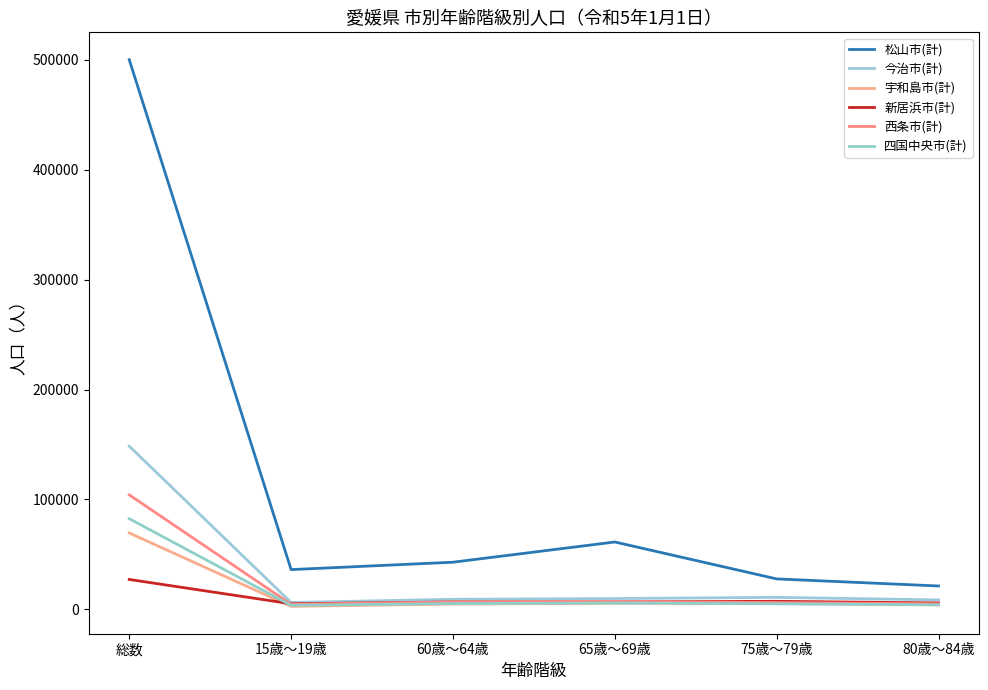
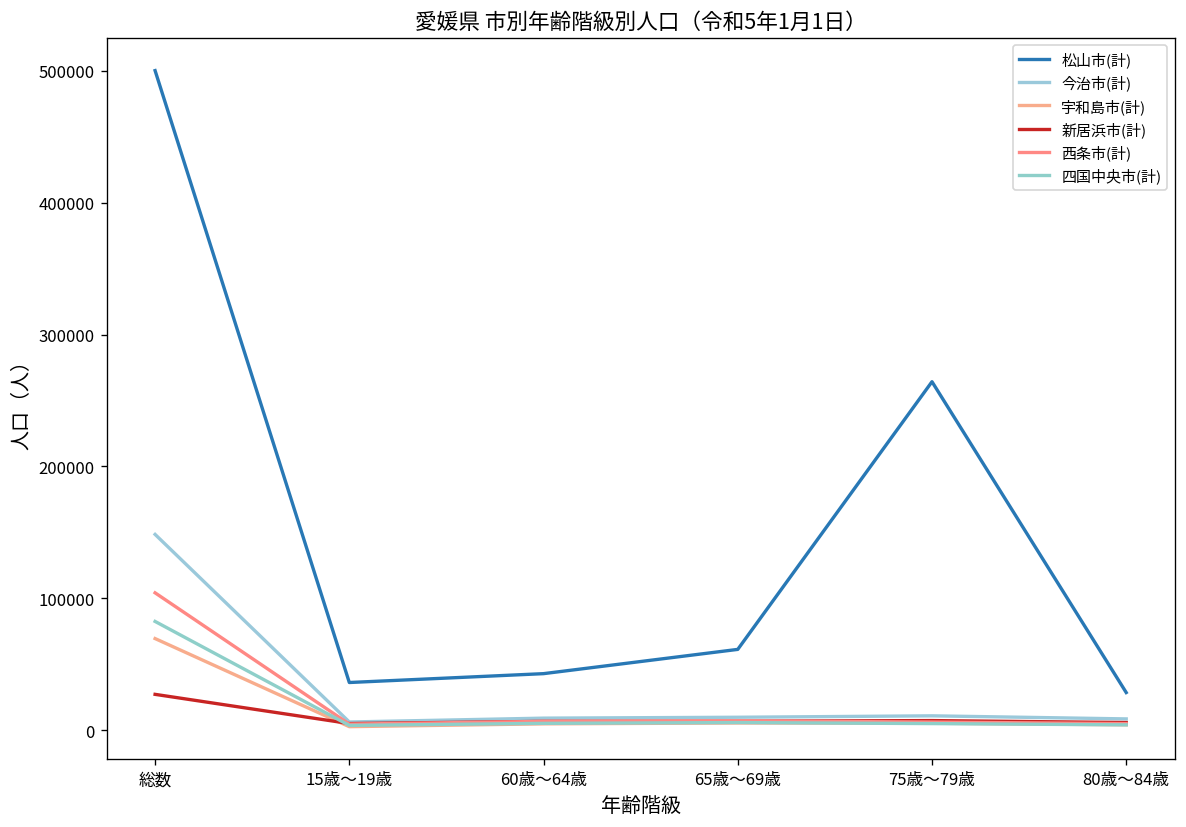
  {
    "松山市(計)": {
      "総数": 500000,
      "15歳～19歳": 36000,
      "60歳～64歳": 43000,
      "65歳～69歳": 61000,
-     "75歳～79歳": 28000,
-     "80歳～84歳": 21000
+     "75歳～79歳": 264000,
+     "80歳～84歳": 29000
    },
    "新居浜市(計)": {
      "総数": 27000
    }
  }
